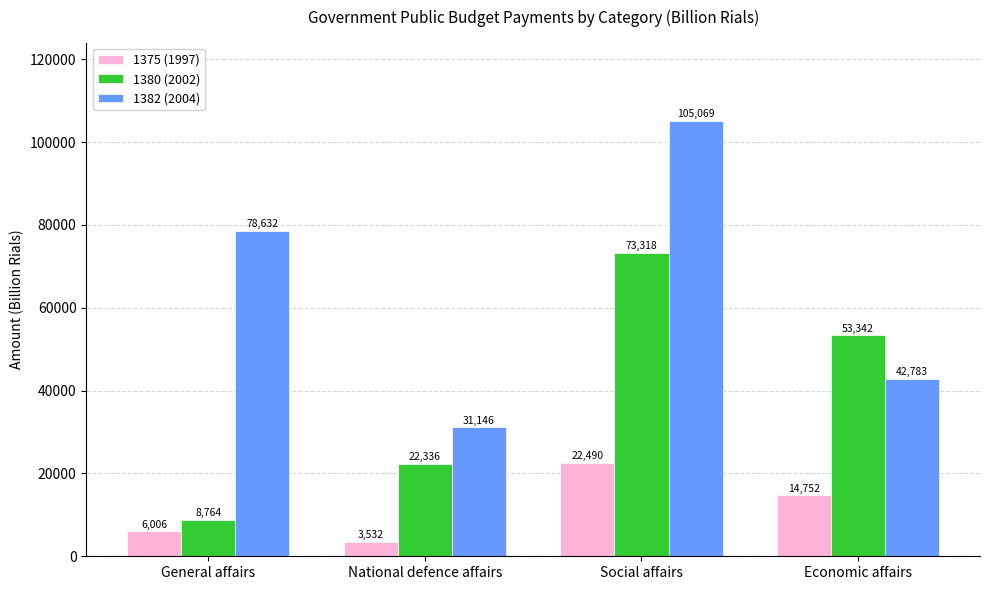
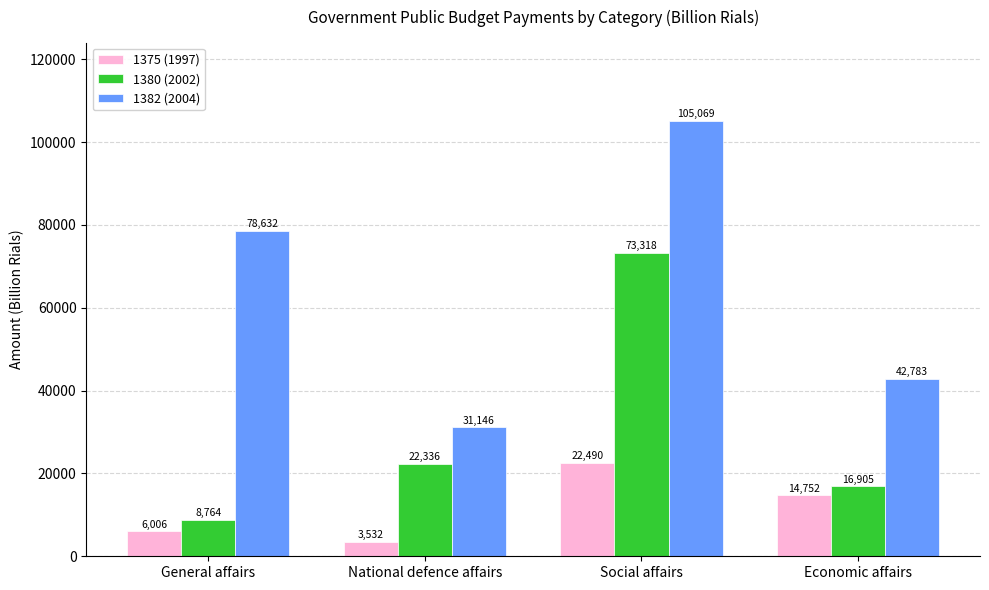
  {
    "1375 (1997)": {
      "General affairs": "6,006",
      "National defence affairs": "3,532",
      "Social affairs": "22,490",
      "Economic affairs": "14,752"
    },
    "1380 (2002)": {
      "General affairs": "8,764",
      "National defence affairs": "22,336",
      "Social affairs": "73,318",
-     "Economic affairs": "53,342"
+     "Economic affairs": "16,905"
    },
    "1382 (2004)": {
      "General affairs": "78,632",
      "National defence affairs": "31,146",
      "Social affairs": "105,069",
      "Economic affairs": "42,783"
    }
  }
